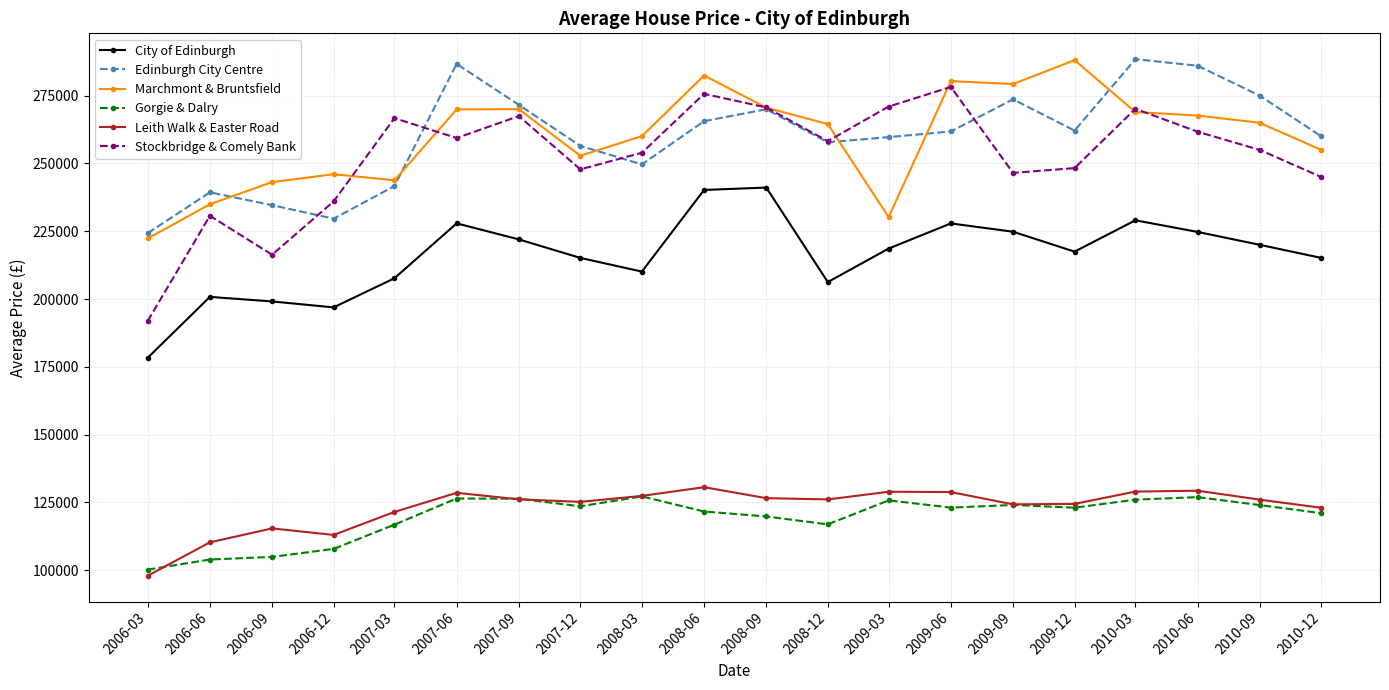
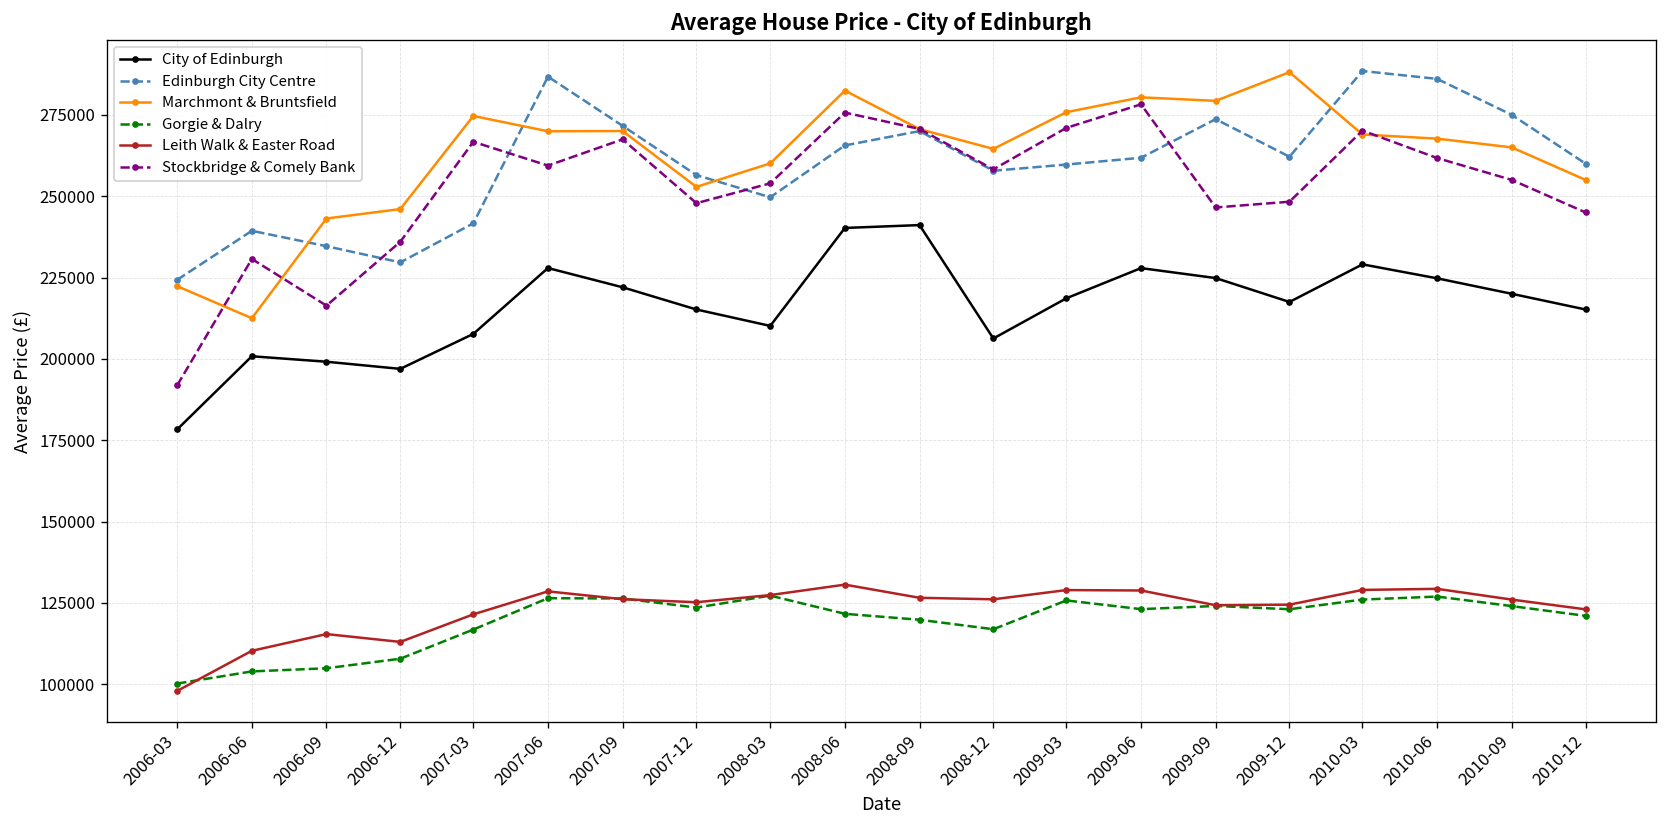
  {
    "City of Edinburgh": {
      "2006-03": 178000,
      "2006-06": 201000,
      "2006-09": 199000,
      "2006-12": 197000,
      "2007-03": 208000,
      "2007-06": 228000,
      "2007-09": 222000,
      "2007-12": 215000,
      "2008-03": 210000,
      "2008-06": 240000,
      "2008-09": 241000,
      "2008-12": 206000,
      "2009-03": 219000,
      "2009-06": 228000,
      "2009-09": 225000,
      "2009-12": 217000,
      "2010-03": 229000,
      "2010-06": 225000,
      "2010-09": 220000,
      "2010-12": 215000
    },
    "Edinburgh City Centre": {
      "2006-03": 224000,
      "2006-06": 239000,
      "2006-09": 235000,
      "2006-12": 230000,
      "2007-03": 242000,
      "2007-06": 287000,
      "2007-09": 272000,
      "2007-12": 256000,
      "2008-03": 250000,
      "2008-06": 266000,
      "2009-03": 260000,
      "2009-06": 262000,
      "2009-09": 274000,
      "2009-12": 262000,
      "2010-03": 288000,
      "2010-06": 286000,
      "2010-09": 275000,
      "2010-12": 260000
    },
    "Marchmont & Bruntsfield": {
      "2006-03": 222000,
-     "2006-06": 235000,
+     "2006-06": 212000,
      "2006-09": 243000,
      "2006-12": 246000,
-     "2007-03": 244000,
+     "2007-03": 275000,
      "2007-06": 270000,
      "2007-09": 270000,
      "2007-12": 253000,
      "2008-03": 260000,
      "2008-06": 282000,
      "2008-12": 265000,
-     "2009-03": 230000,
+     "2009-03": 276000,
      "2009-06": 280000,
      "2009-09": 279000,
      "2009-12": 288000,
      "2010-03": 269000,
      "2010-06": 268000,
      "2010-09": 265000,
      "2010-12": 255000
    },
    "Gorgie & Dalry": {
      "2006-03": 100000,
      "2006-06": 104000,
      "2006-09": 105000,
      "2006-12": 108000,
      "2007-03": 117000,
      "2007-06": 126000,
      "2007-12": 124000,
      "2008-06": 122000,
      "2008-09": 120000,
      "2008-12": 117000,
      "2009-03": 126000,
      "2009-06": 123000,
      "2009-12": 123000,
      "2010-03": 126000,
      "2010-06": 127000,
      "2010-09": 124000,
      "2010-12": 121000
    },
    "Leith Walk & Easter Road": {
      "2006-03": 98000,
      "2006-06": 110000,
      "2006-09": 115000,
      "2006-12": 113000,
      "2007-03": 121000,
      "2007-06": 129000,
      "2007-12": 125000,
      "2008-06": 131000,
      "2008-09": 127000,
      "2008-12": 126000,
      "2009-03": 129000,
      "2009-06": 129000,
      "2009-12": 124000,
      "2010-03": 129000,
      "2010-06": 129000,
      "2010-09": 126000,
      "2010-12": 123000
    },
    "Stockbridge & Comely Bank": {
      "2006-03": 192000,
      "2006-06": 231000,
      "2006-09": 216000,
      "2006-12": 236000,
      "2007-03": 267000,
      "2007-06": 259000,
      "2007-09": 267000,
      "2007-12": 248000,
      "2008-03": 254000,
      "2008-06": 276000,
      "2009-03": 271000,
      "2009-06": 278000,
      "2009-09": 247000,
      "2009-12": 248000,
      "2010-03": 270000,
      "2010-06": 262000,
      "2010-09": 255000,
      "2010-12": 245000
    }
  }
